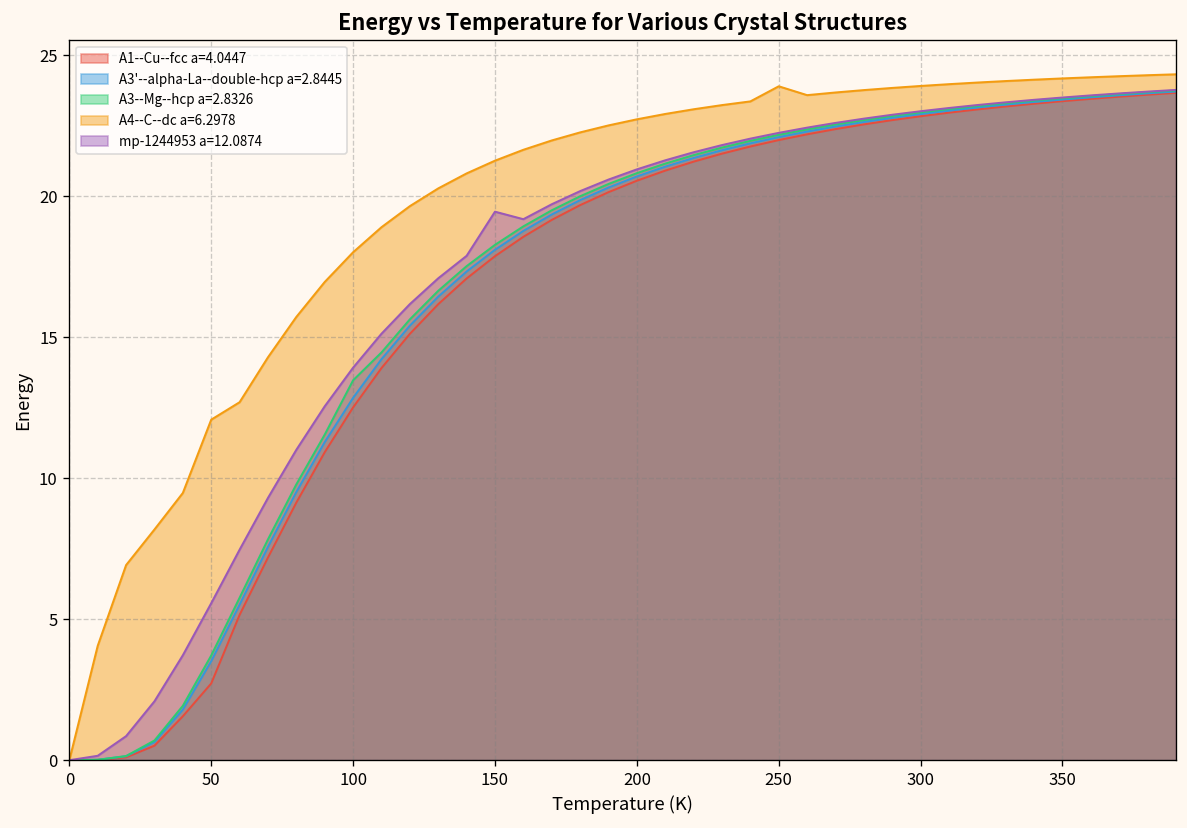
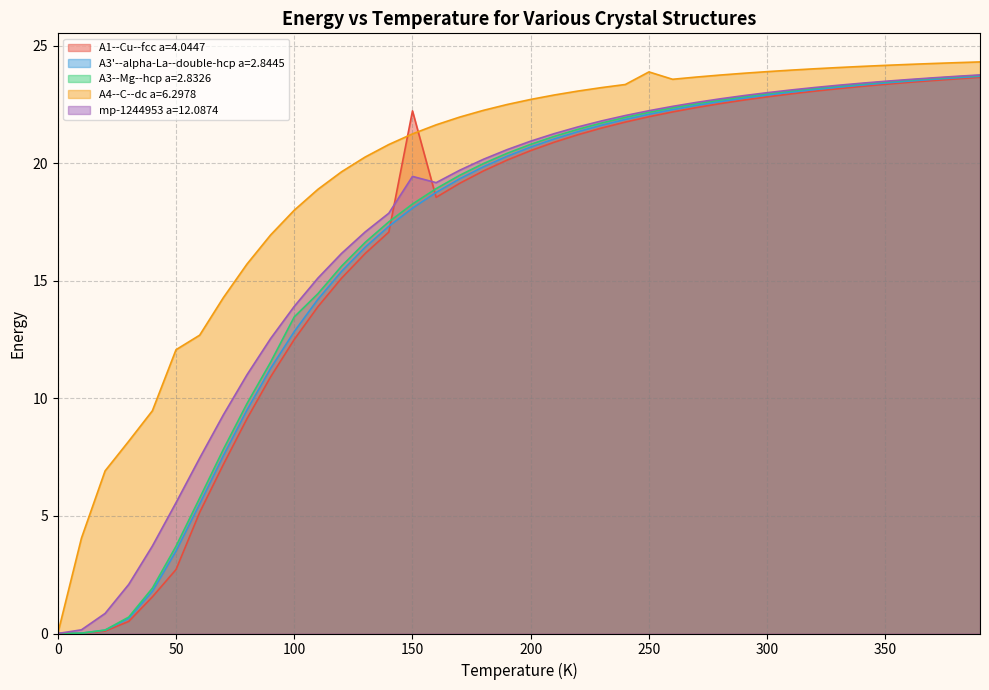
  {
    "A1--Cu--fcc a=4.0447": {
      "50": 2.7,
      "100": 12.5,
-     "150": 17.9,
+     "150": 22.2,
      "200": 20.5
    },
    "A3'--alpha-La--double-hcp a=2.8445": {
      "50": 3.5,
      "100": 12.8,
      "150": 18.1,
      "200": 20.7
    },
    "A3--Mg--hcp a=2.8326": {
      "50": 3.7,
      "100": 13.5,
      "150": 18.3,
      "200": 20.8
    },
    "A4--C--dc a=6.2978": {
      "50": 12.1,
      "100": 18.0,
      "150": 21.3,
      "200": 22.7,
      "250": 23.9,
      "300": 23.9,
      "350": 24.2
    },
    "mp-1244953 a=12.0874": {
      "50": 5.6,
      "100": 13.9,
      "150": 19.4,
      "200": 20.9
    }
  }
